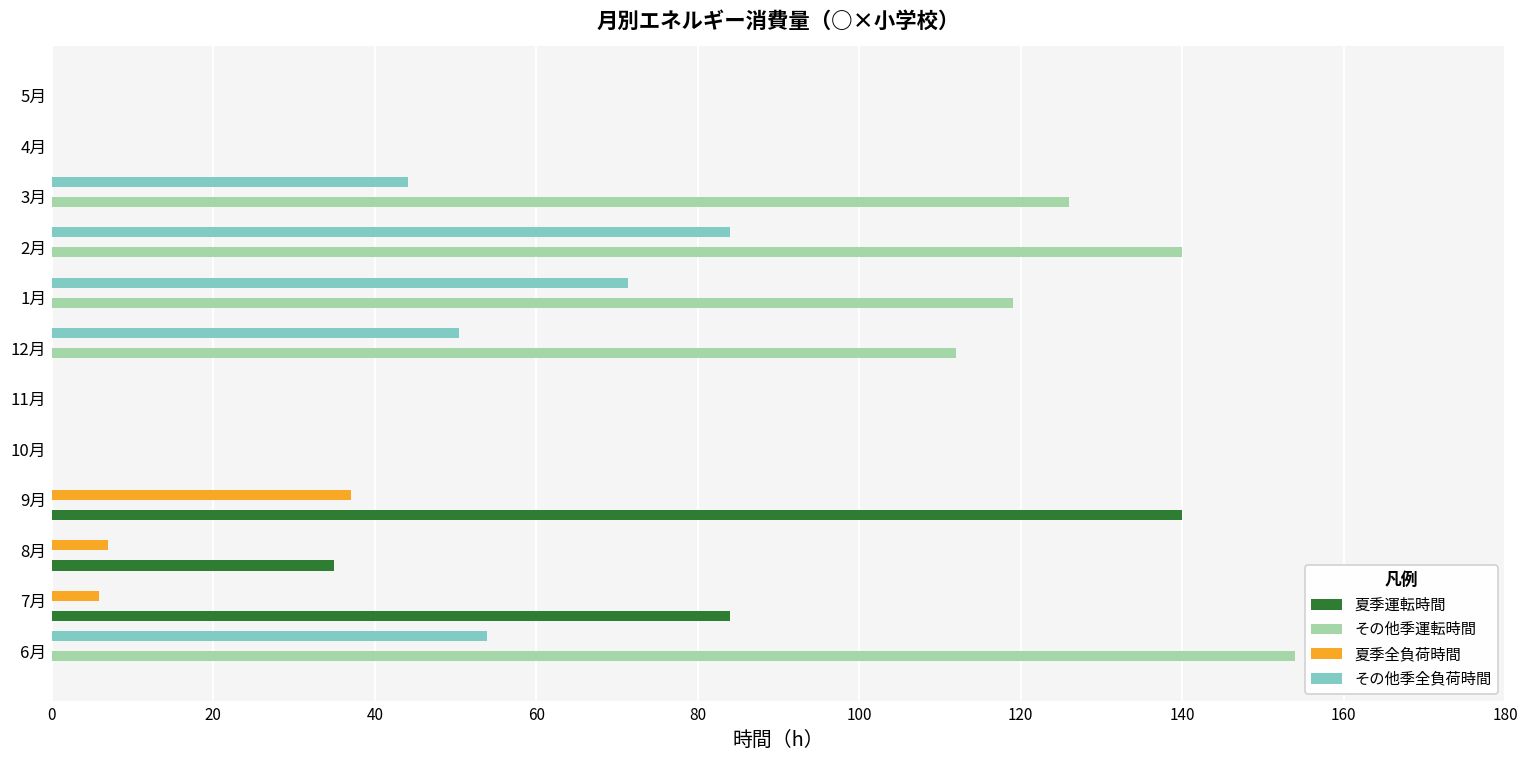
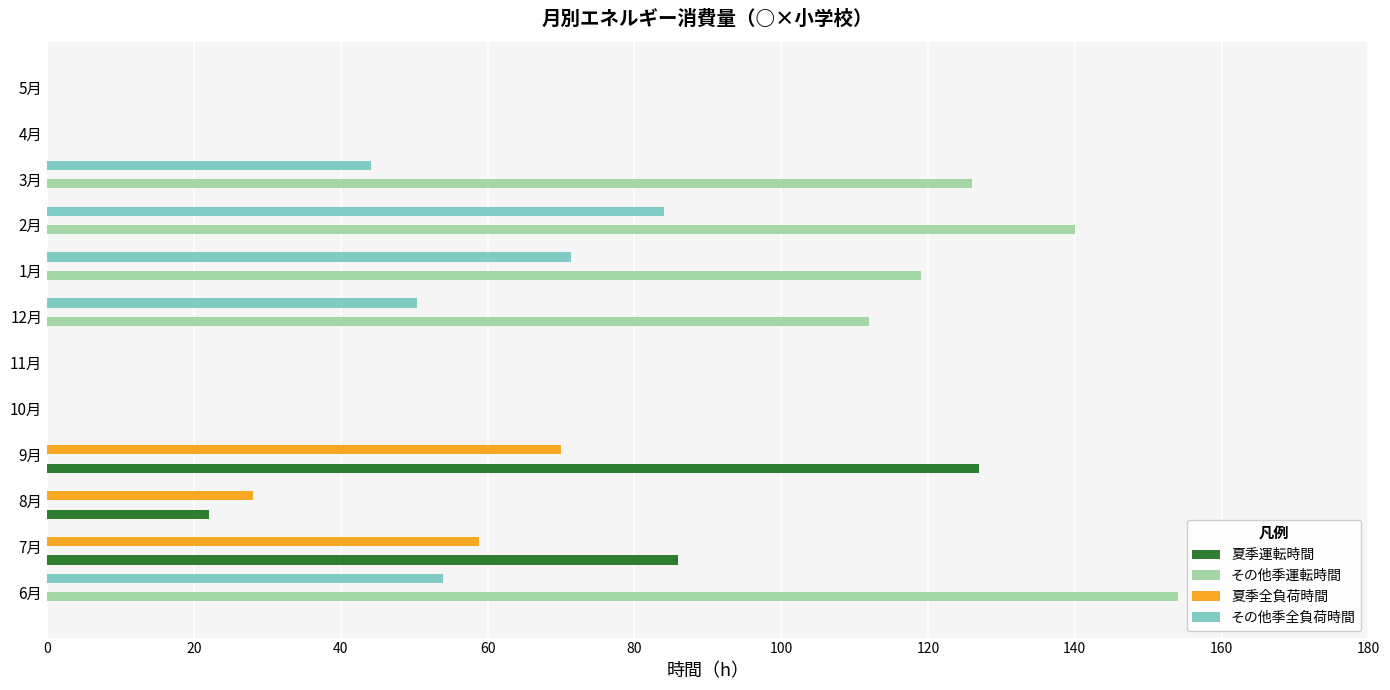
  {
    "夏季運転時間": {
      "5月": 0,
      "4月": 0,
      "3月": 0,
      "2月": 0,
      "1月": 0,
      "12月": 0,
      "11月": 0,
      "10月": 0,
-     "9月": 140,
-     "8月": 35,
-     "7月": 84,
+     "9月": 127,
+     "8月": 22,
+     "7月": 86,
      "6月": 0
    },
    "夏季全負荷時間": {
      "5月": 0,
      "4月": 0,
      "3月": 0,
      "2月": 0,
      "1月": 0,
      "12月": 0,
      "11月": 0,
      "10月": 0,
-     "9月": 37,
-     "8月": 7,
-     "7月": 6,
+     "9月": 70,
+     "8月": 28,
+     "7月": 59,
      "6月": 0
    }
  }
